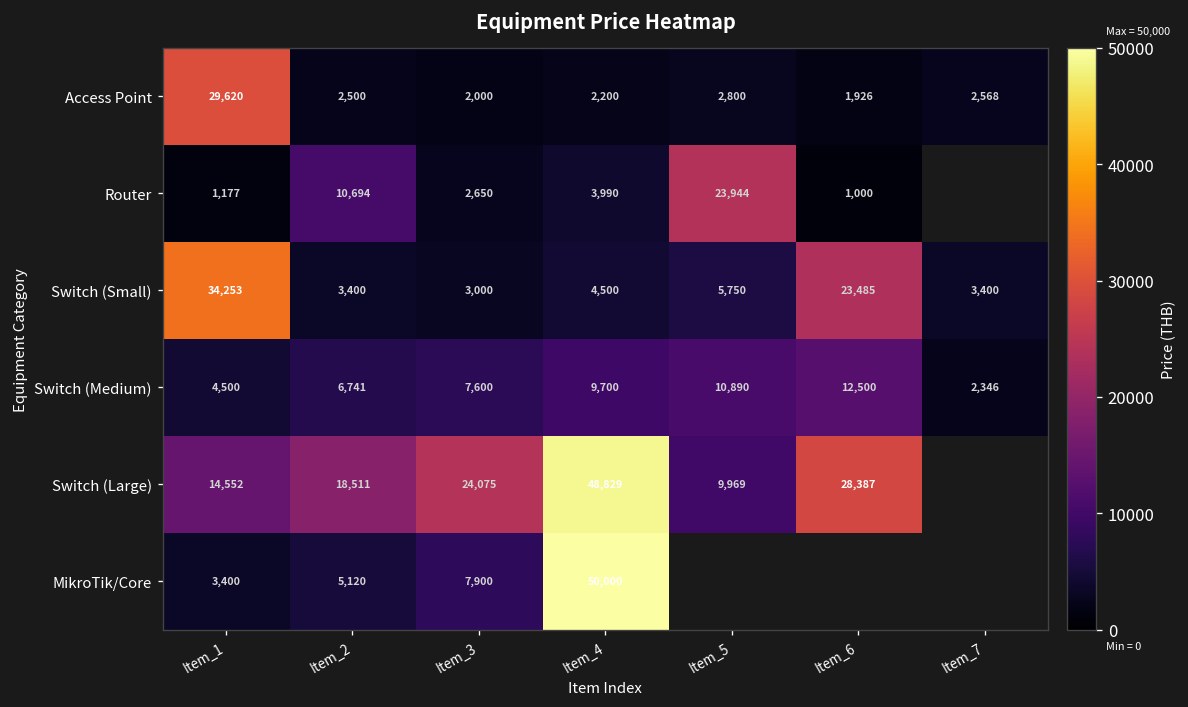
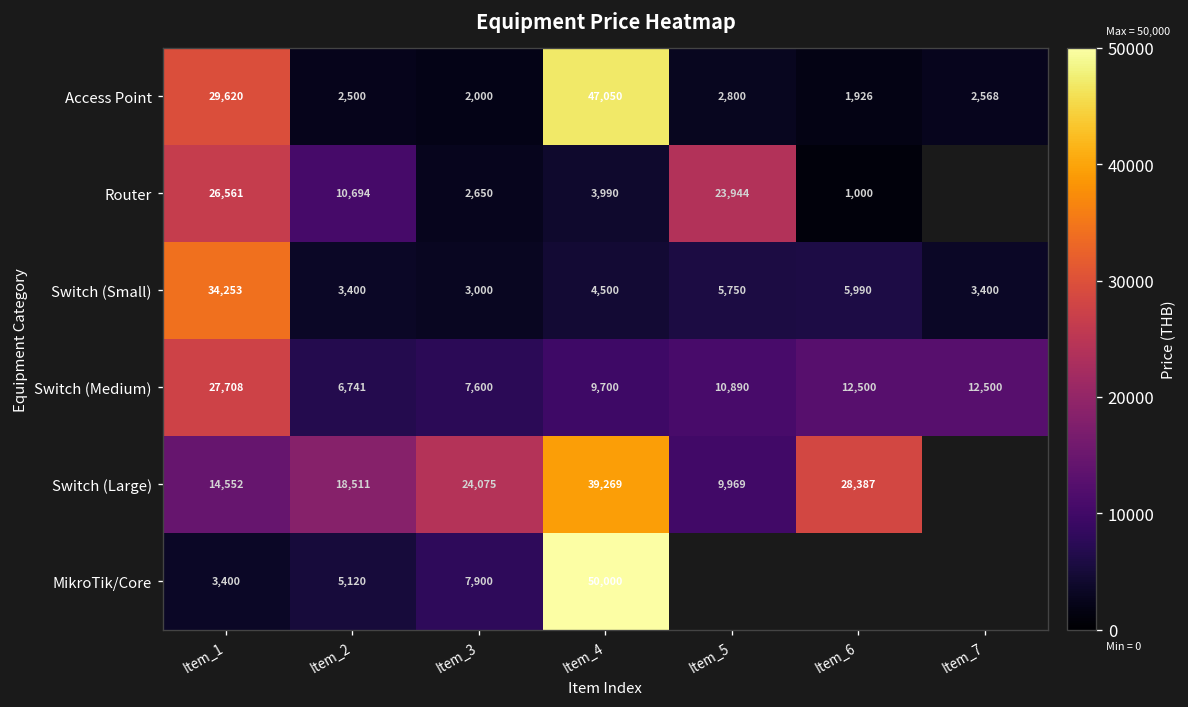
  {
    "Access Point": {
      "Item_1": "29,620",
      "Item_2": "2,500",
      "Item_3": "2,000",
-     "Item_4": "2,200",
+     "Item_4": "47,050",
      "Item_5": "2,800",
      "Item_6": "1,926",
      "Item_7": "2,568"
    },
    "Router": {
-     "Item_1": "1,177",
+     "Item_1": "26,561",
      "Item_2": "10,694",
      "Item_3": "2,650",
      "Item_4": "3,990",
      "Item_5": "23,944",
      "Item_6": "1,000"
    },
    "Switch (Small)": {
      "Item_1": "34,253",
      "Item_2": "3,400",
      "Item_3": "3,000",
      "Item_4": "4,500",
      "Item_5": "5,750",
-     "Item_6": "23,485",
+     "Item_6": "5,990",
      "Item_7": "3,400"
    },
    "Switch (Medium)": {
-     "Item_1": "4,500",
+     "Item_1": "27,708",
      "Item_2": "6,741",
      "Item_3": "7,600",
      "Item_4": "9,700",
      "Item_5": "10,890",
      "Item_6": "12,500",
-     "Item_7": "2,346"
+     "Item_7": "12,500"
    },
    "Switch (Large)": {
      "Item_1": "14,552",
      "Item_2": "18,511",
      "Item_3": "24,075",
-     "Item_4": "48,829",
+     "Item_4": "39,269",
      "Item_5": "9,969",
      "Item_6": "28,387"
    },
    "MikroTik/Core": {
      "Item_1": "3,400",
      "Item_2": "5,120",
      "Item_3": "7,900",
      "Item_4": "50,000"
    }
  }
